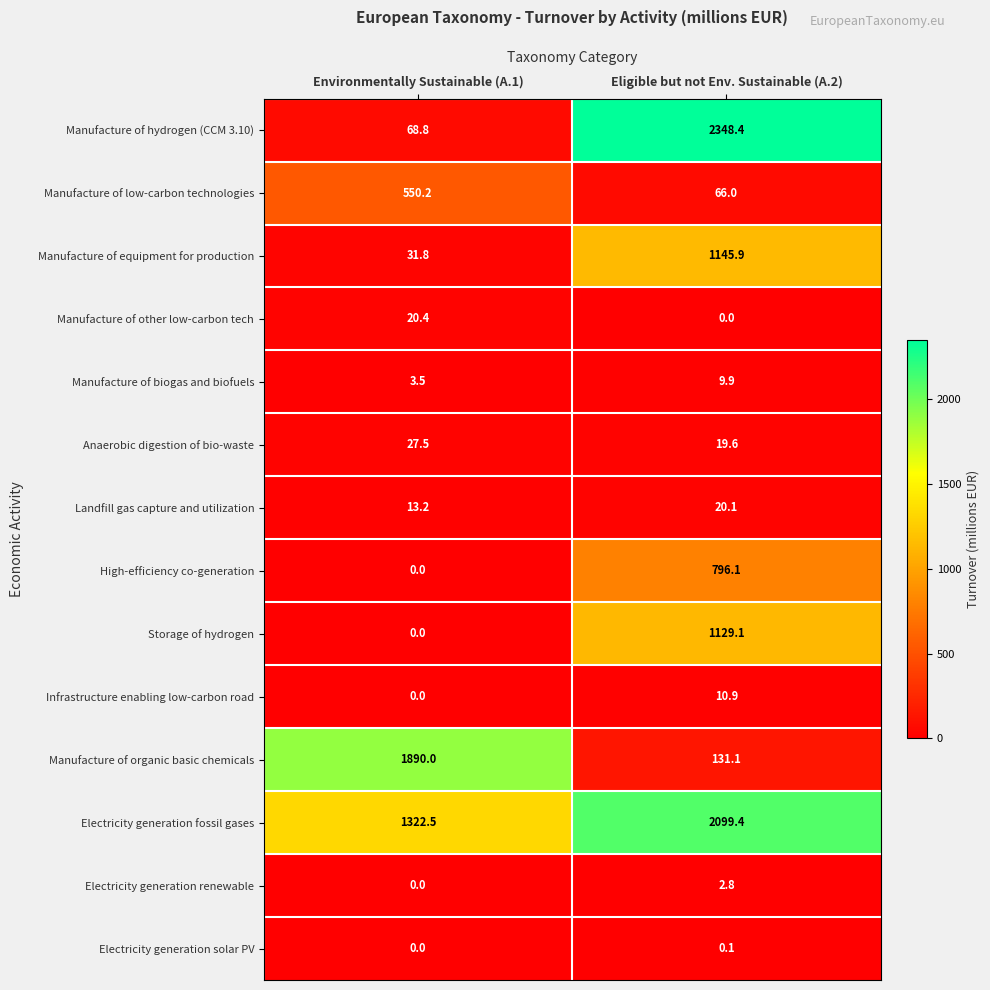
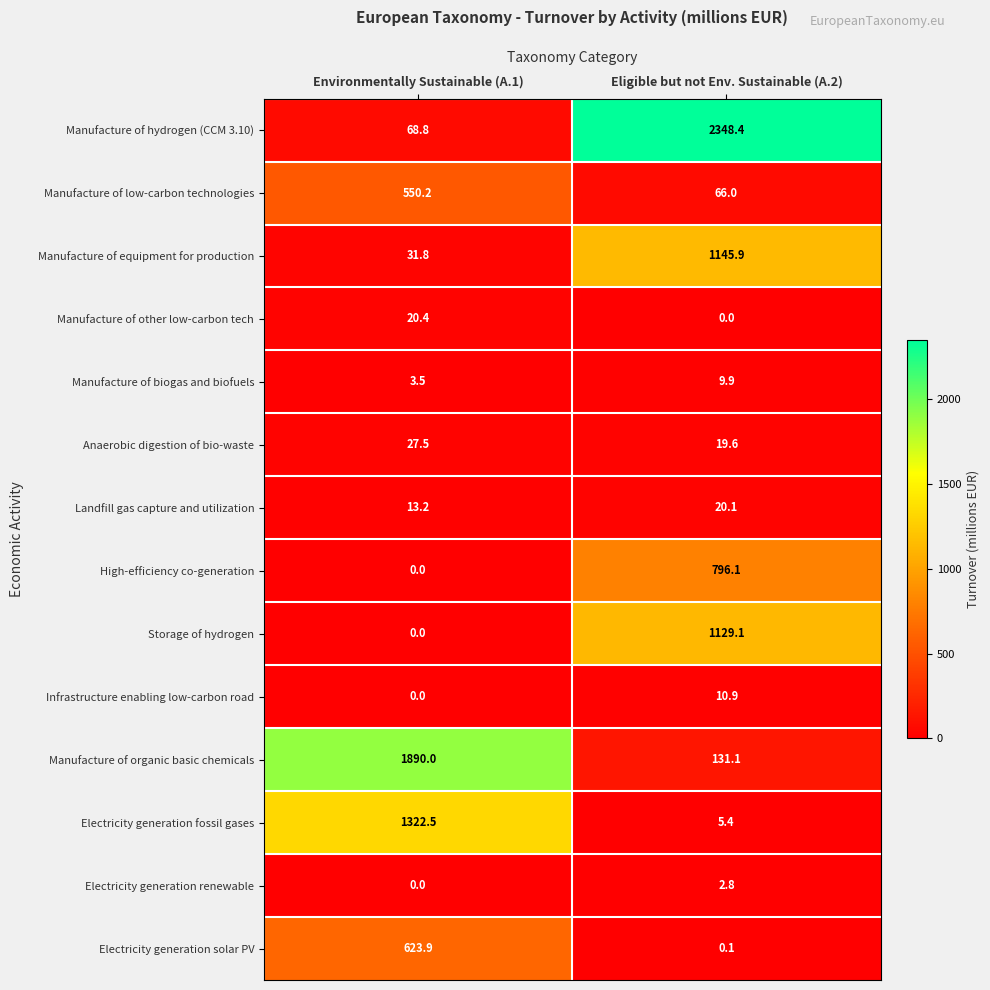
  {
    "Manufacture of hydrogen (CCM 3.10)": {
      "Environmentally Sustainable (A.1)": 68.8,
      "Eligible but not Env. Sustainable (A.2)": 2348.4
    },
    "Manufacture of low-carbon technologies": {
      "Environmentally Sustainable (A.1)": 550.2,
      "Eligible but not Env. Sustainable (A.2)": 66.0
    },
    "Manufacture of equipment for production": {
      "Environmentally Sustainable (A.1)": 31.8,
      "Eligible but not Env. Sustainable (A.2)": 1145.9
    },
    "Manufacture of other low-carbon tech": {
      "Environmentally Sustainable (A.1)": 20.4,
      "Eligible but not Env. Sustainable (A.2)": 0.0
    },
    "Manufacture of biogas and biofuels": {
      "Environmentally Sustainable (A.1)": 3.5,
      "Eligible but not Env. Sustainable (A.2)": 9.9
    },
    "Anaerobic digestion of bio-waste": {
      "Environmentally Sustainable (A.1)": 27.5,
      "Eligible but not Env. Sustainable (A.2)": 19.6
    },
    "Landfill gas capture and utilization": {
      "Environmentally Sustainable (A.1)": 13.2,
      "Eligible but not Env. Sustainable (A.2)": 20.1
    },
    "High-efficiency co-generation": {
      "Environmentally Sustainable (A.1)": 0.0,
      "Eligible but not Env. Sustainable (A.2)": 796.1
    },
    "Storage of hydrogen": {
      "Environmentally Sustainable (A.1)": 0.0,
      "Eligible but not Env. Sustainable (A.2)": 1129.1
    },
    "Infrastructure enabling low-carbon road": {
      "Environmentally Sustainable (A.1)": 0.0,
      "Eligible but not Env. Sustainable (A.2)": 10.9
    },
    "Manufacture of organic basic chemicals": {
      "Environmentally Sustainable (A.1)": 1890.0,
      "Eligible but not Env. Sustainable (A.2)": 131.1
    },
    "Electricity generation fossil gases": {
      "Environmentally Sustainable (A.1)": 1322.5,
-     "Eligible but not Env. Sustainable (A.2)": 2099.4
+     "Eligible but not Env. Sustainable (A.2)": 5.4
    },
    "Electricity generation renewable": {
      "Environmentally Sustainable (A.1)": 0.0,
      "Eligible but not Env. Sustainable (A.2)": 2.8
    },
    "Electricity generation solar PV": {
-     "Environmentally Sustainable (A.1)": 0.0,
+     "Environmentally Sustainable (A.1)": 623.9,
      "Eligible but not Env. Sustainable (A.2)": 0.1
    }
  }
